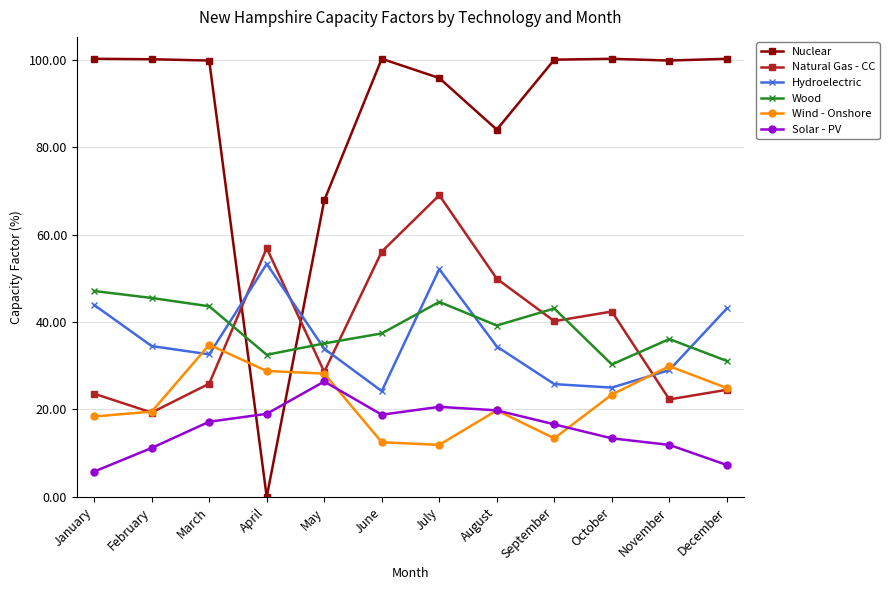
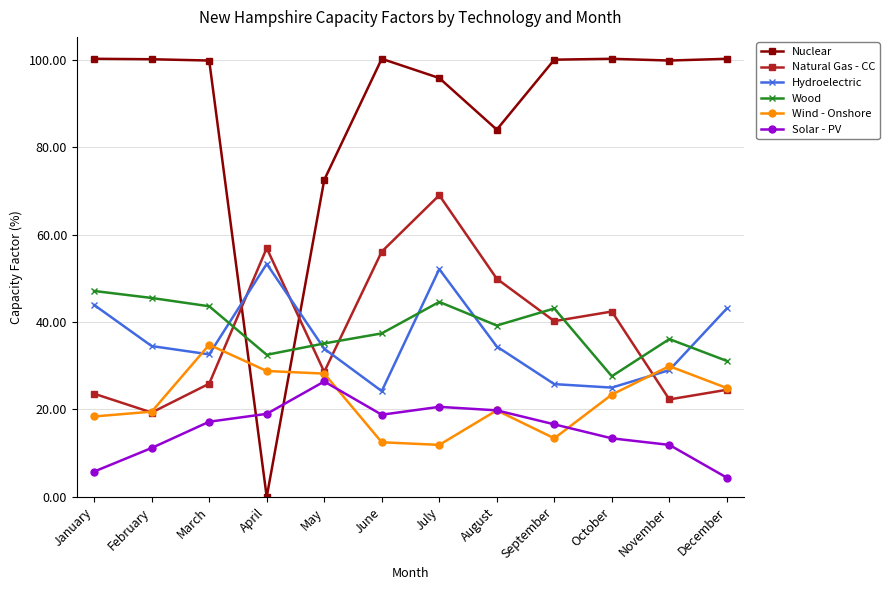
  {
    "Nuclear": {
      "January": 100,
      "February": 100,
      "March": 100,
      "April": 0,
-     "May": 68,
+     "May": 73,
      "June": 100,
      "July": 96,
      "August": 84,
      "September": 100,
      "October": 100,
      "November": 100,
      "December": 100
    },
    "Natural Gas - CC": {
      "January": 24,
      "March": 26,
      "April": 57,
      "June": 56,
      "July": 69,
      "August": 50,
      "September": 40,
      "October": 42,
      "November": 22
    },
    "Hydroelectric": {
      "January": 44,
      "February": 35,
      "March": 33,
      "April": 53,
      "May": 34,
      "June": 24,
      "July": 52,
      "August": 34,
      "September": 26,
      "October": 25,
      "November": 29,
      "December": 43
    },
    "Wood": {
      "January": 47,
      "February": 46,
      "March": 44,
      "April": 33,
      "May": 35,
      "June": 37,
      "July": 45,
      "August": 39,
      "September": 43,
-     "October": 30,
+     "October": 28,
      "November": 36,
      "December": 31
    },
    "Wind - Onshore": {
      "January": 18,
      "March": 35,
      "April": 29,
      "June": 13,
      "July": 12,
      "September": 13,
      "October": 23,
      "November": 30
    },
    "Solar - PV": {
      "January": 6,
      "February": 11,
      "March": 17,
      "April": 19,
      "May": 26,
      "June": 19,
      "July": 21,
      "September": 17,
      "October": 13,
      "November": 12,
-     "December": 7
+     "December": 4
    }
  }
